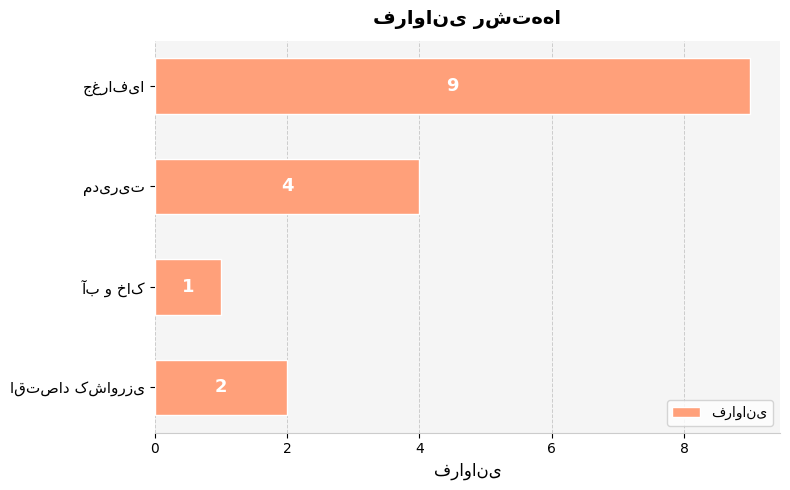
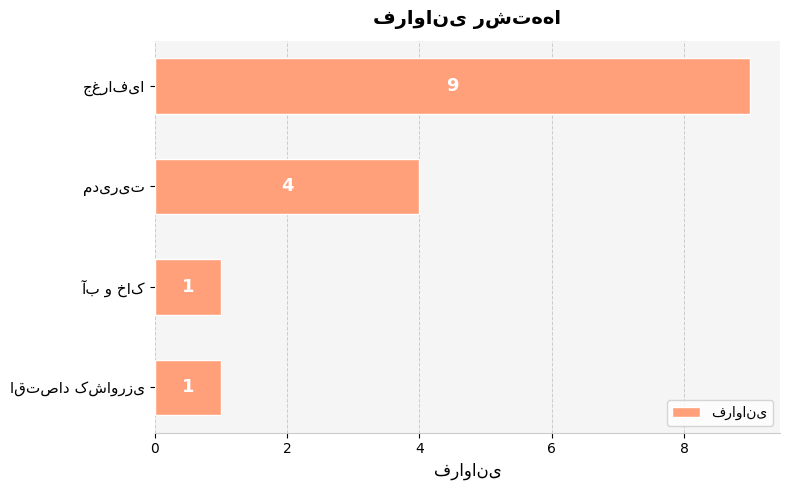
  {
    "جغرافیا": 9,
    "مدیریت": 4,
    "آب و خاک": 1,
-   "اقتصاد کشاورزی": 2
+   "اقتصاد کشاورزی": 1
  }
